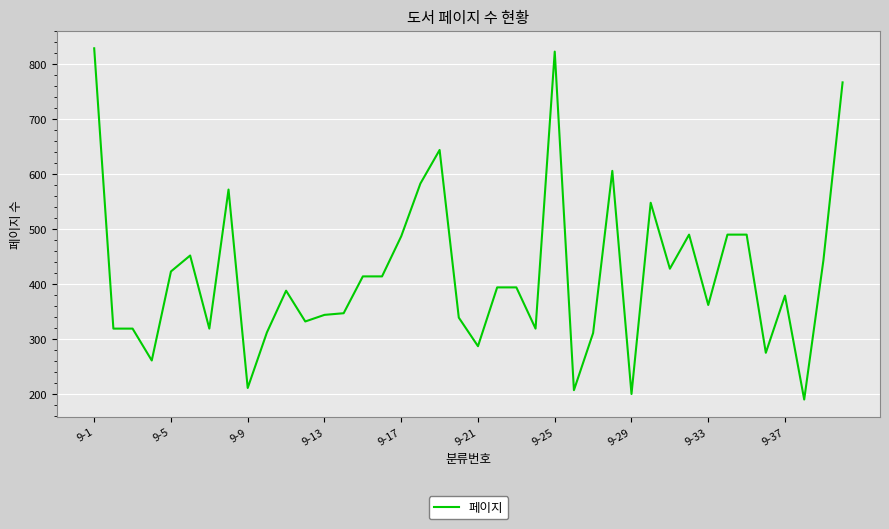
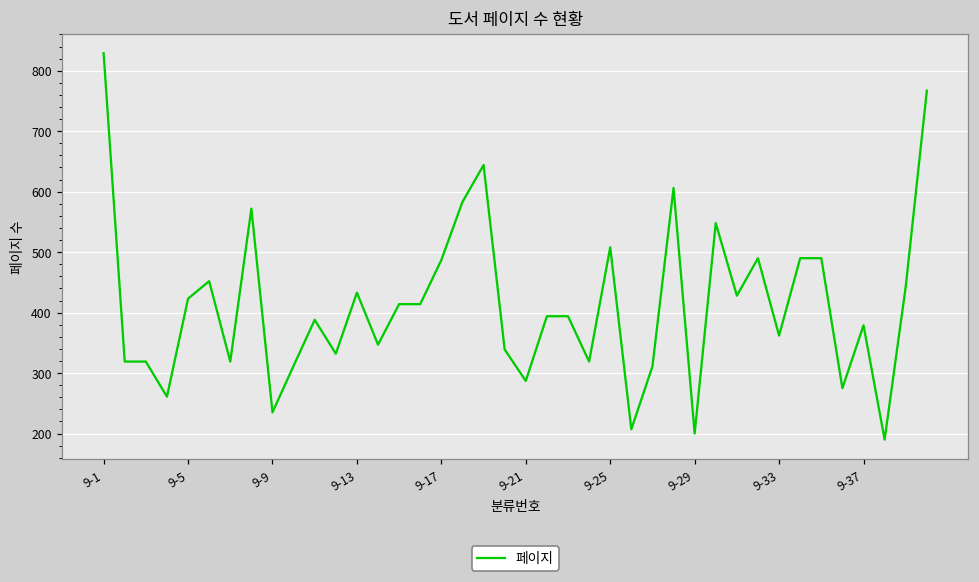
  {
    "9-1": 830,
    "9-5": 420,
-   "9-9": 210,
-   "9-13": 340,
+   "9-9": 240,
+   "9-13": 430,
    "9-17": 490,
    "9-21": 290,
-   "9-25": 820,
+   "9-25": 510,
    "9-29": 200,
    "9-33": 360,
    "9-37": 380
  }
